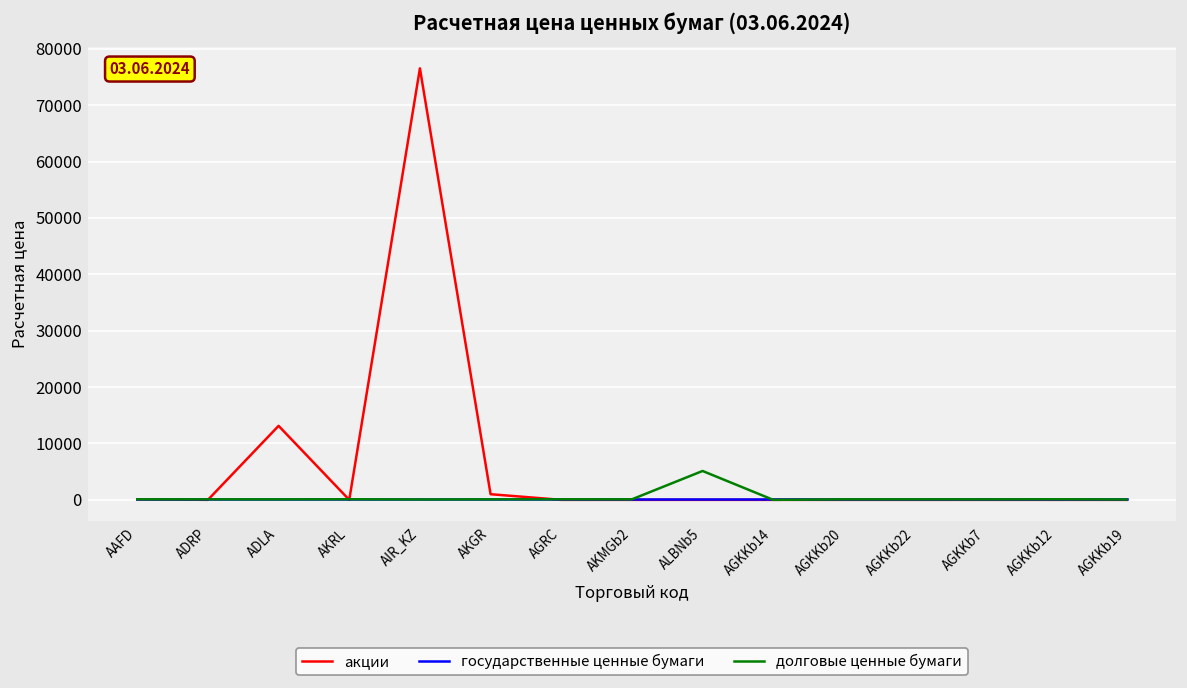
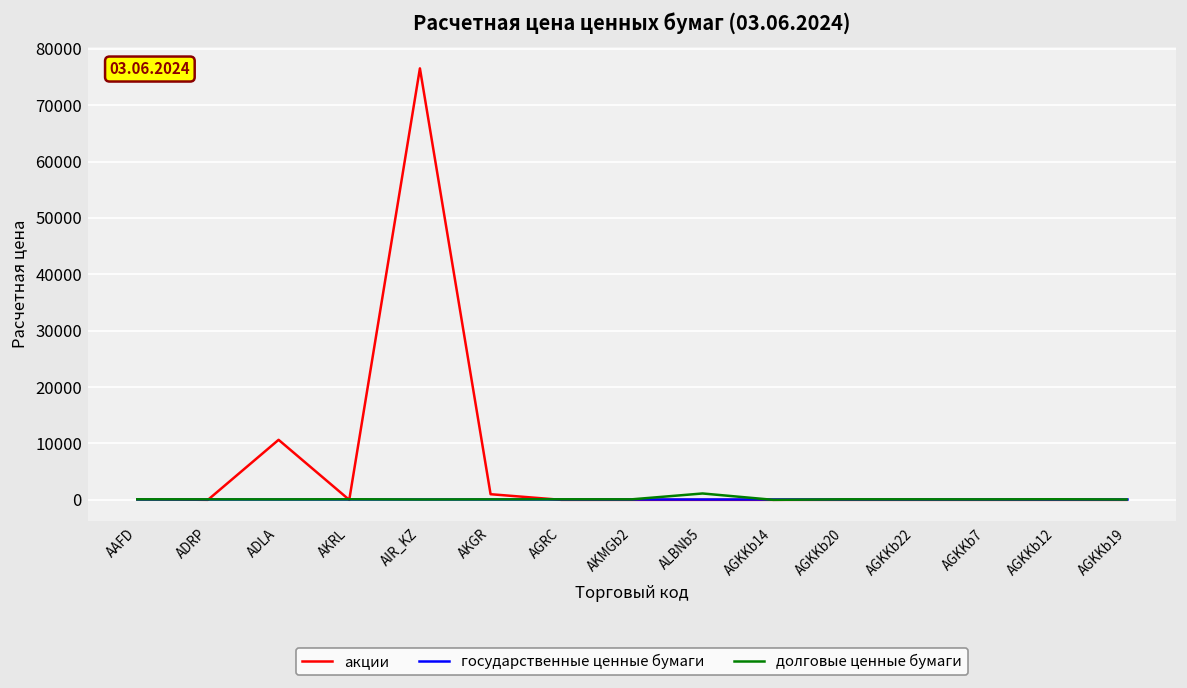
  {
    "акции": {
-     "ADLA": 13000,
+     "ADLA": 11000,
      "AIR_KZ": 77000,
      "AKGR": 1000
    },
    "долговые ценные бумаги": {
-     "ALBNb5": 5000
+     "ALBNb5": 1000
    }
  }
